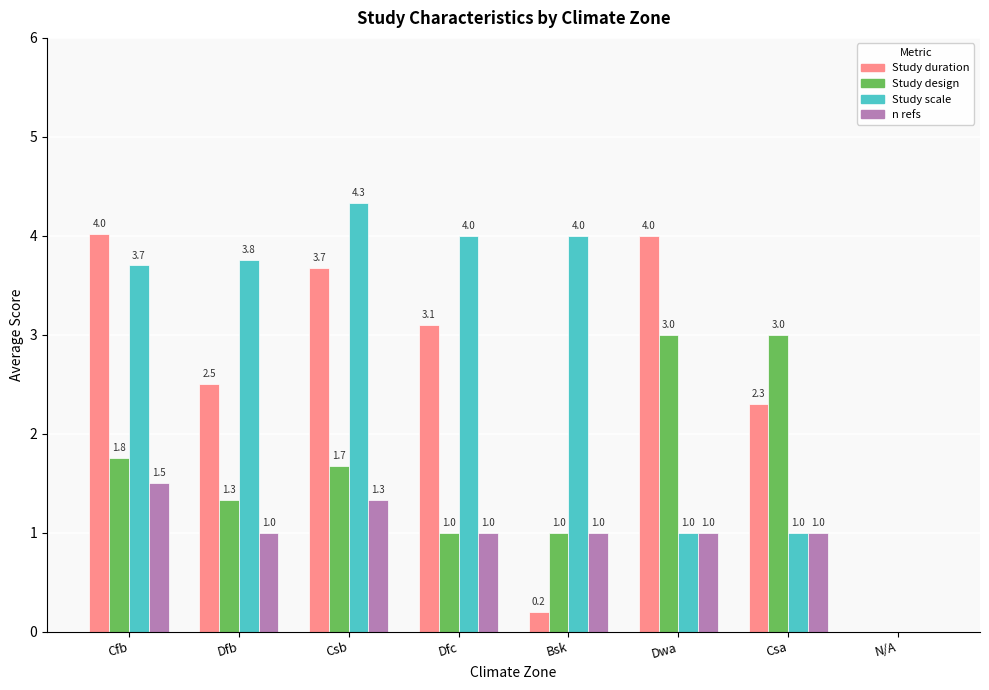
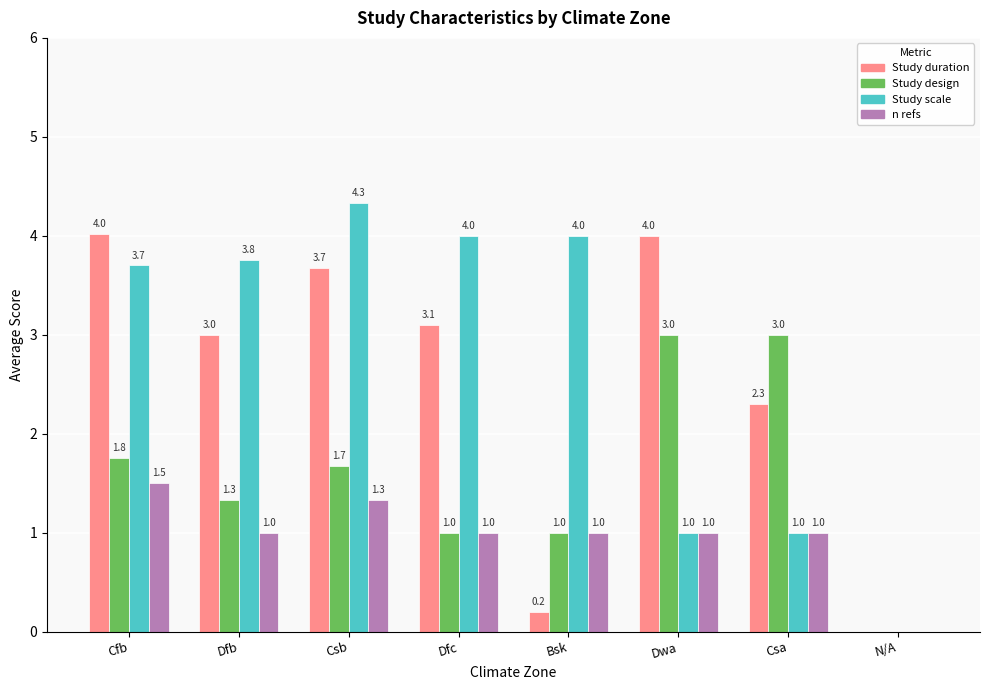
  {
    "Study duration": {
      "Cfb": 4.0,
-     "Dfb": 2.5,
+     "Dfb": 3.0,
      "Csb": 3.7,
      "Dfc": 3.1,
      "Bsk": 0.2,
      "Dwa": 4.0,
      "Csa": 2.3
    },
    "Study design": {
      "Cfb": 1.8,
      "Dfb": 1.3,
      "Csb": 1.7,
      "Dfc": 1.0,
      "Bsk": 1.0,
      "Dwa": 3.0,
      "Csa": 3.0
    },
    "Study scale": {
      "Cfb": 3.7,
      "Dfb": 3.8,
      "Csb": 4.3,
      "Dfc": 4.0,
      "Bsk": 4.0,
      "Dwa": 1.0,
      "Csa": 1.0
    },
    "n refs": {
      "Cfb": 1.5,
      "Dfb": 1.0,
      "Csb": 1.3,
      "Dfc": 1.0,
      "Bsk": 1.0,
      "Dwa": 1.0,
      "Csa": 1.0
    }
  }
